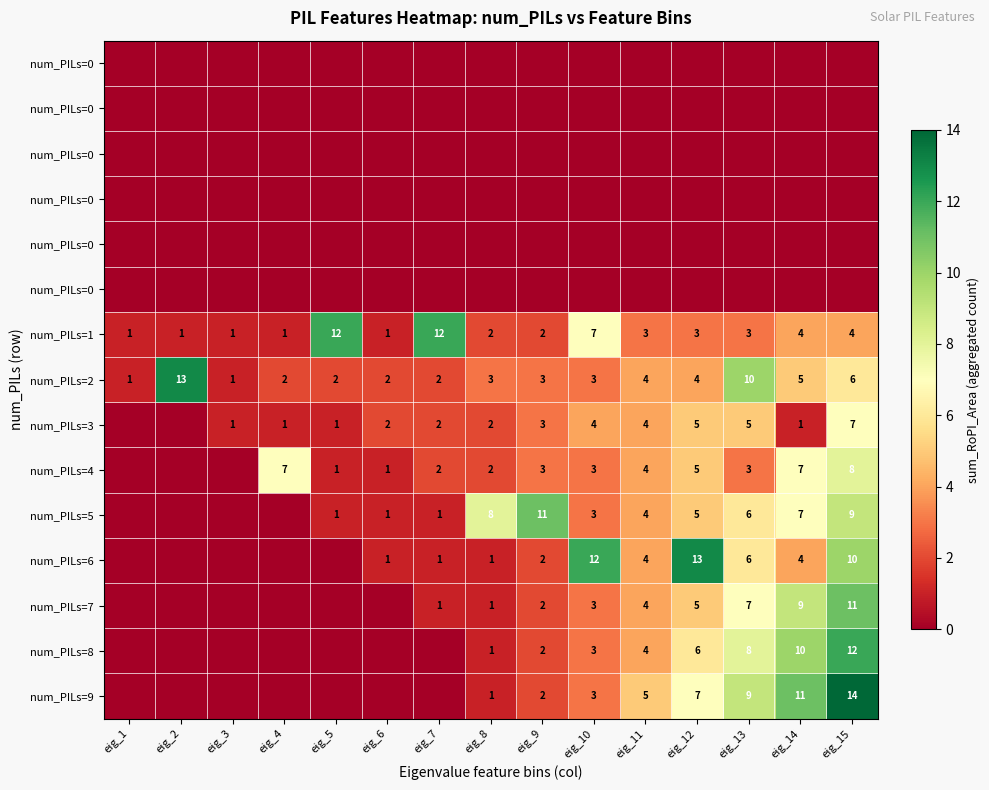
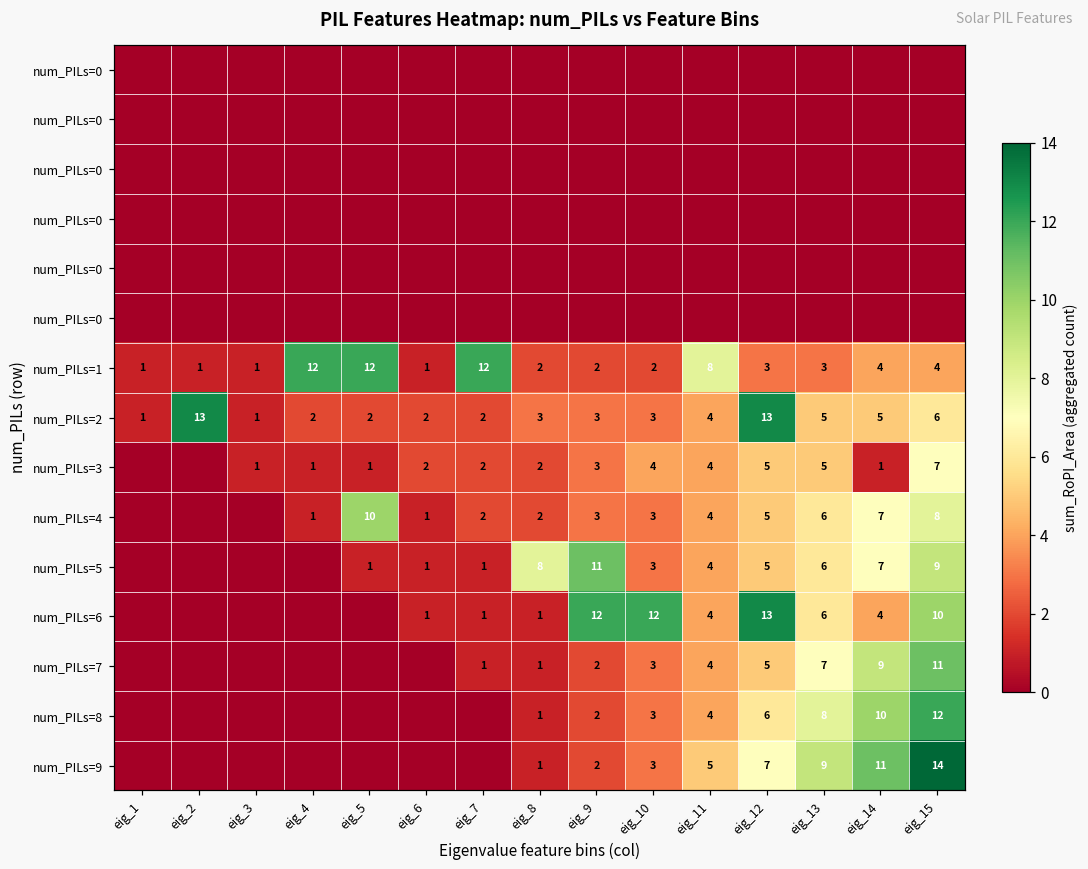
  {
    "num_PILs=1": {
      "eig_1": 1,
      "eig_2": 1,
      "eig_3": 1,
-     "eig_4": 1,
+     "eig_4": 12,
      "eig_5": 12,
      "eig_6": 1,
      "eig_7": 12,
      "eig_8": 2,
      "eig_9": 2,
-     "eig_10": 7,
-     "eig_11": 3,
+     "eig_10": 2,
+     "eig_11": 8,
      "eig_12": 3,
      "eig_13": 3,
      "eig_14": 4,
      "eig_15": 4
    },
    "num_PILs=2": {
      "eig_1": 1,
      "eig_2": 13,
      "eig_3": 1,
      "eig_4": 2,
      "eig_5": 2,
      "eig_6": 2,
      "eig_7": 2,
      "eig_8": 3,
      "eig_9": 3,
      "eig_10": 3,
      "eig_11": 4,
-     "eig_12": 4,
-     "eig_13": 10,
+     "eig_12": 13,
+     "eig_13": 5,
      "eig_14": 5,
      "eig_15": 6
    },
    "num_PILs=3": {
      "eig_3": 1,
      "eig_4": 1,
      "eig_5": 1,
      "eig_6": 2,
      "eig_7": 2,
      "eig_8": 2,
      "eig_9": 3,
      "eig_10": 4,
      "eig_11": 4,
      "eig_12": 5,
      "eig_13": 5,
      "eig_14": 1,
      "eig_15": 7
    },
    "num_PILs=4": {
-     "eig_4": 7,
-     "eig_5": 1,
+     "eig_4": 1,
+     "eig_5": 10,
      "eig_6": 1,
      "eig_7": 2,
      "eig_8": 2,
      "eig_9": 3,
      "eig_10": 3,
      "eig_11": 4,
      "eig_12": 5,
-     "eig_13": 3,
+     "eig_13": 6,
      "eig_14": 7,
      "eig_15": 8
    },
    "num_PILs=5": {
      "eig_5": 1,
      "eig_6": 1,
      "eig_7": 1,
      "eig_8": 8,
      "eig_9": 11,
      "eig_10": 3,
      "eig_11": 4,
      "eig_12": 5,
      "eig_13": 6,
      "eig_14": 7,
      "eig_15": 9
    },
    "num_PILs=6": {
      "eig_6": 1,
      "eig_7": 1,
      "eig_8": 1,
-     "eig_9": 2,
+     "eig_9": 12,
      "eig_10": 12,
      "eig_11": 4,
      "eig_12": 13,
      "eig_13": 6,
      "eig_14": 4,
      "eig_15": 10
    },
    "num_PILs=7": {
      "eig_7": 1,
      "eig_8": 1,
      "eig_9": 2,
      "eig_10": 3,
      "eig_11": 4,
      "eig_12": 5,
      "eig_13": 7,
      "eig_14": 9,
      "eig_15": 11
    },
    "num_PILs=8": {
      "eig_8": 1,
      "eig_9": 2,
      "eig_10": 3,
      "eig_11": 4,
      "eig_12": 6,
      "eig_13": 8,
      "eig_14": 10,
      "eig_15": 12
    },
    "num_PILs=9": {
      "eig_8": 1,
      "eig_9": 2,
      "eig_10": 3,
      "eig_11": 5,
      "eig_12": 7,
      "eig_13": 9,
      "eig_14": 11,
      "eig_15": 14
    }
  }
